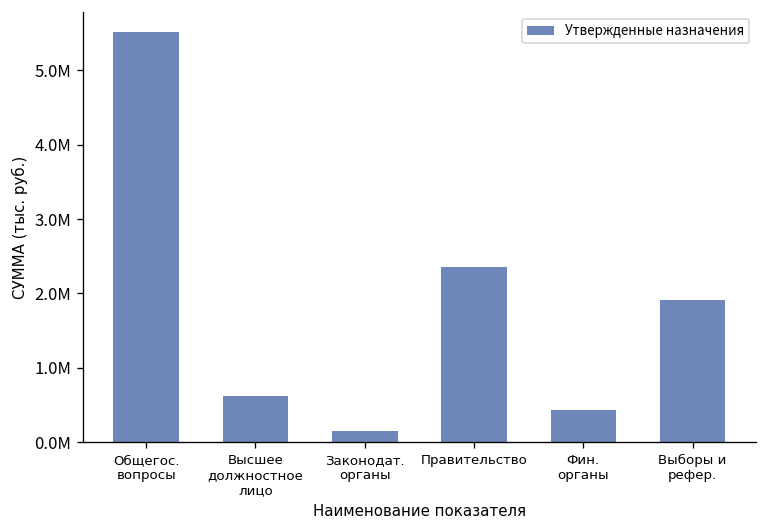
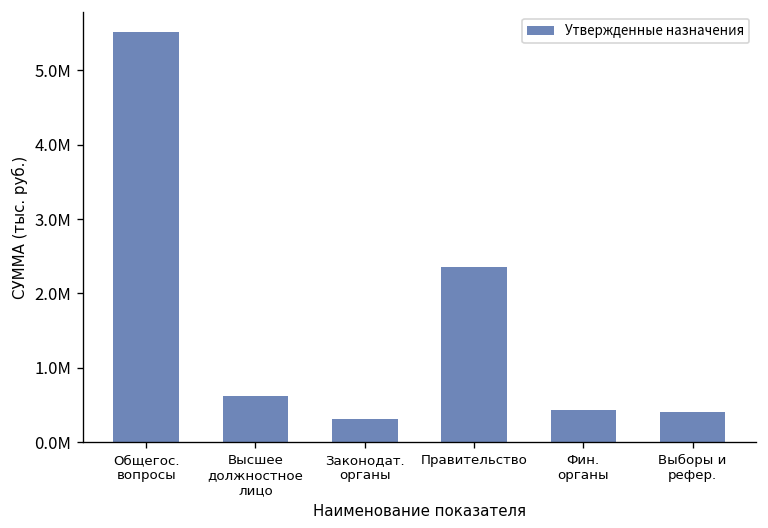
  {
    "Общегос. вопросы": 5500000,
    "Высшее должностное лицо": 600000,
-   "Законодат. органы": 100000,
+   "Законодат. органы": 300000,
    "Правительство": 2400000,
    "Фин. органы": 400000,
-   "Выборы и рефер.": 1900000
+   "Выборы и рефер.": 400000
  }
